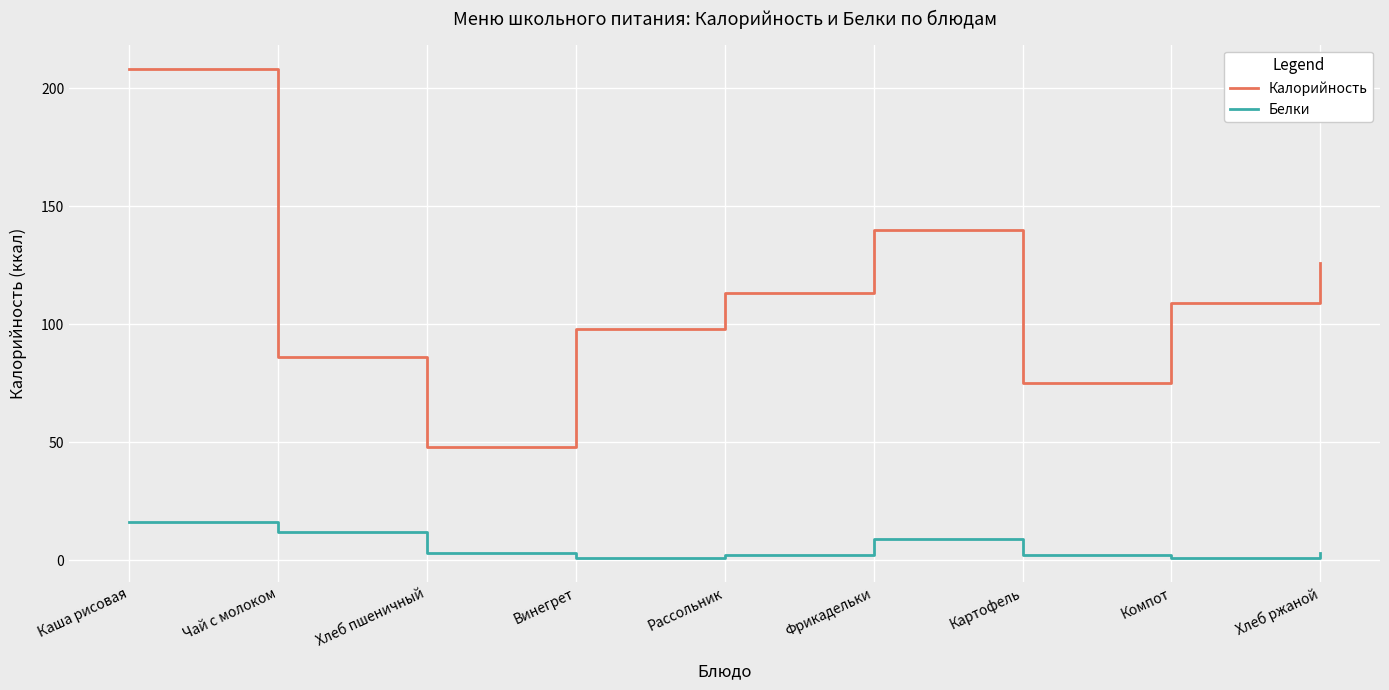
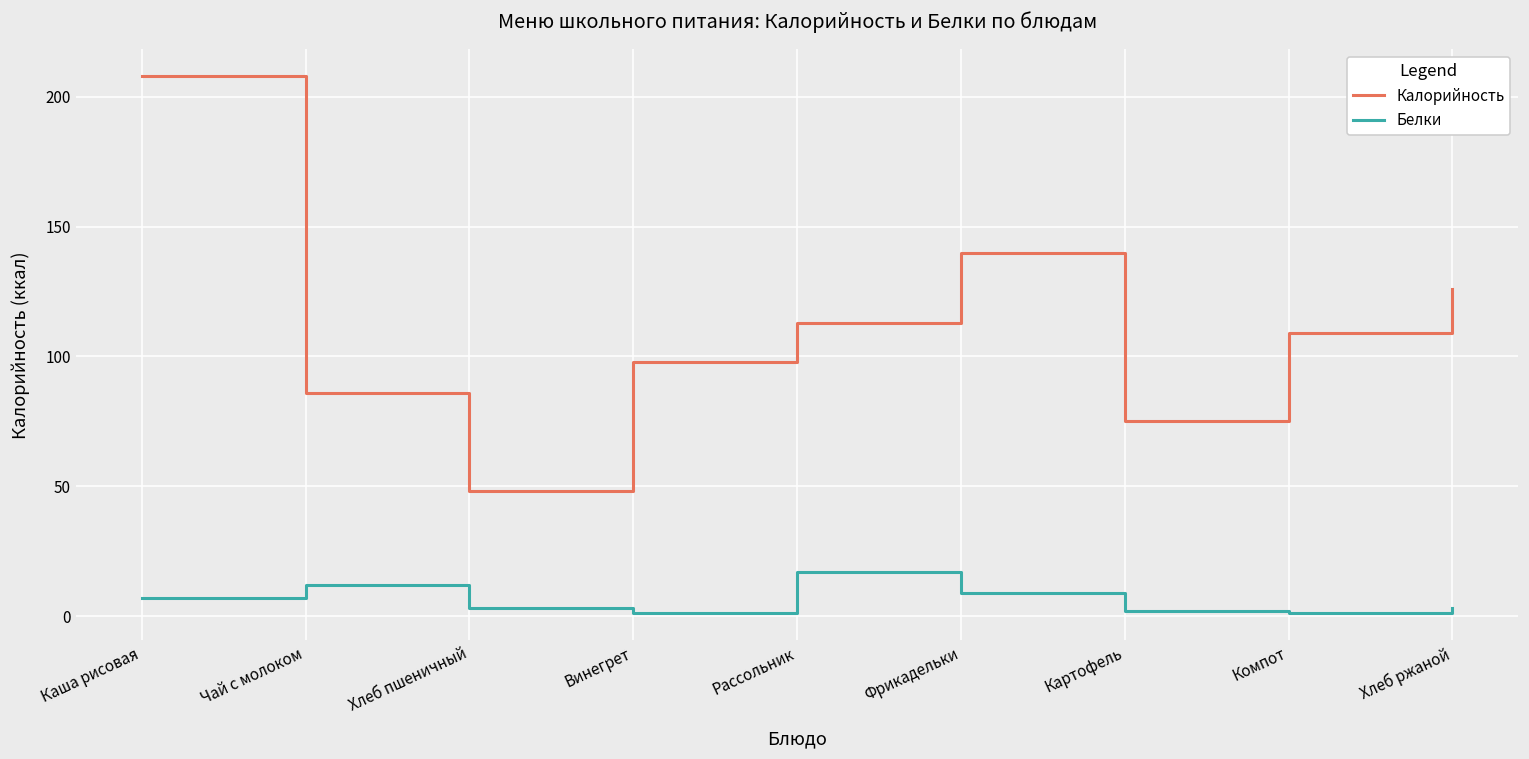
  {
    "Калорийность": {
      "Каша рисовая": 208,
      "Чай с молоком": 86,
      "Хлеб пшеничный": 48,
      "Винегрет": 98,
      "Рассольник": 113,
      "Фрикадельки": 140,
      "Картофель": 75,
      "Компот": 109,
      "Хлеб ржаной": 126
    },
    "Белки": {
-     "Каша рисовая": 16,
+     "Каша рисовая": 7,
      "Чай с молоком": 12,
      "Хлеб пшеничный": 3,
      "Винегрет": 1,
-     "Рассольник": 2,
+     "Рассольник": 17,
      "Фрикадельки": 9,
      "Картофель": 2,
      "Компот": 1,
      "Хлеб ржаной": 3
    }
  }
